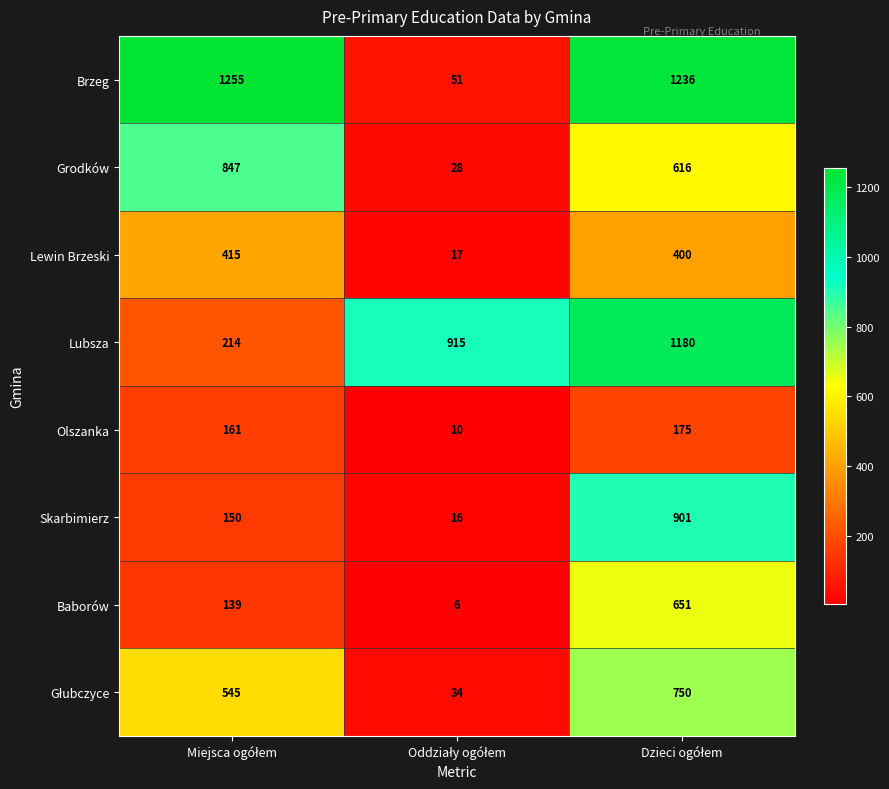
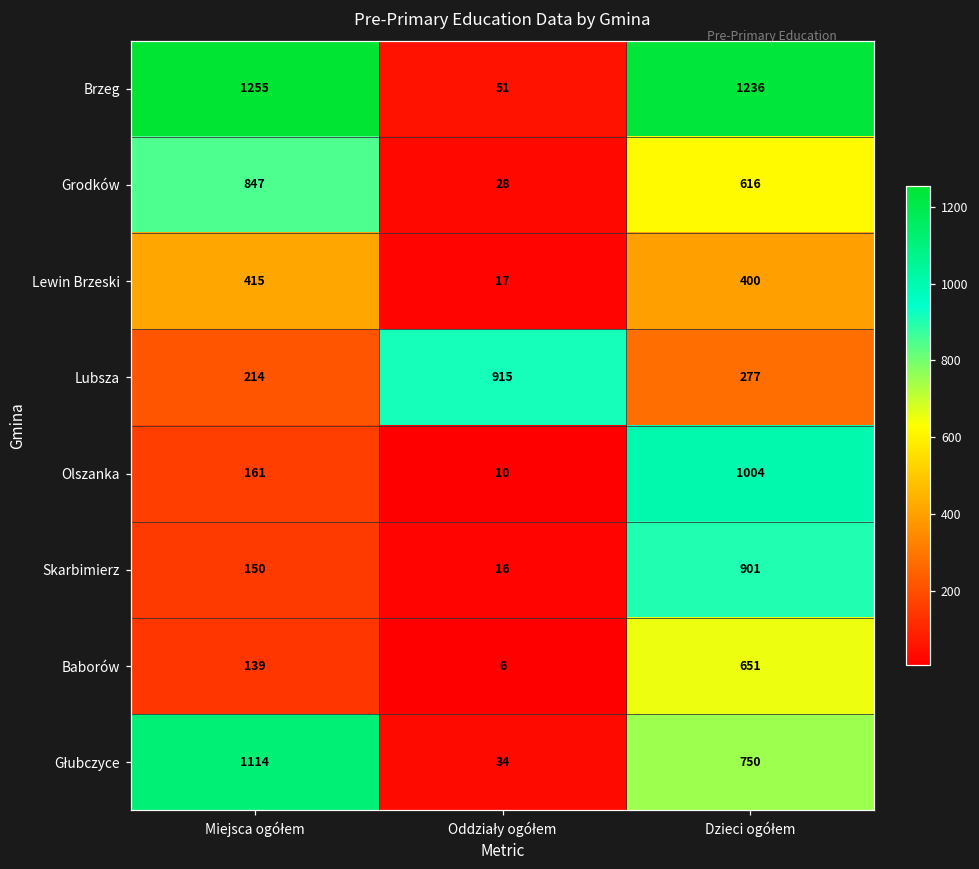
  {
    "Brzeg": {
      "Miejsca ogółem": 1255,
      "Oddziały ogółem": 51,
      "Dzieci ogółem": 1236
    },
    "Grodków": {
      "Miejsca ogółem": 847,
      "Oddziały ogółem": 28,
      "Dzieci ogółem": 616
    },
    "Lewin Brzeski": {
      "Miejsca ogółem": 415,
      "Oddziały ogółem": 17,
      "Dzieci ogółem": 400
    },
    "Lubsza": {
      "Miejsca ogółem": 214,
      "Oddziały ogółem": 915,
-     "Dzieci ogółem": 1180
+     "Dzieci ogółem": 277
    },
    "Olszanka": {
      "Miejsca ogółem": 161,
      "Oddziały ogółem": 10,
-     "Dzieci ogółem": 175
+     "Dzieci ogółem": 1004
    },
    "Skarbimierz": {
      "Miejsca ogółem": 150,
      "Oddziały ogółem": 16,
      "Dzieci ogółem": 901
    },
    "Baborów": {
      "Miejsca ogółem": 139,
      "Oddziały ogółem": 6,
      "Dzieci ogółem": 651
    },
    "Głubczyce": {
-     "Miejsca ogółem": 545,
+     "Miejsca ogółem": 1114,
      "Oddziały ogółem": 34,
      "Dzieci ogółem": 750
    }
  }
